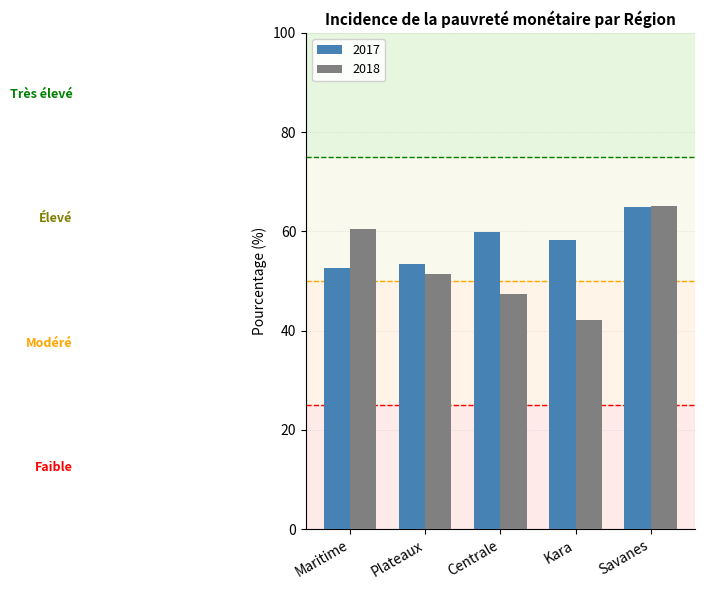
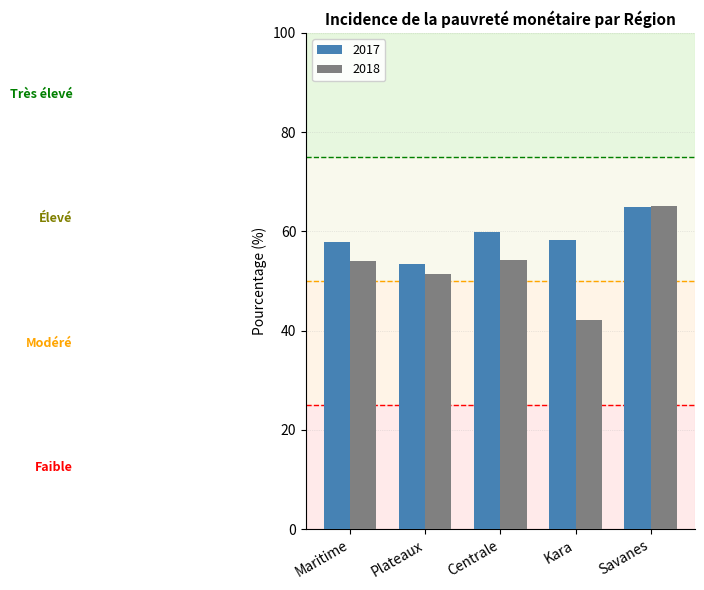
  {
    "2017": {
-     "Maritime": 53,
+     "Maritime": 58,
      "Plateaux": 53,
      "Centrale": 60,
      "Kara": 58,
      "Savanes": 65
    },
    "2018": {
-     "Maritime": 60,
+     "Maritime": 54,
      "Plateaux": 51,
-     "Centrale": 47,
+     "Centrale": 54,
      "Kara": 42,
      "Savanes": 65
    }
  }
